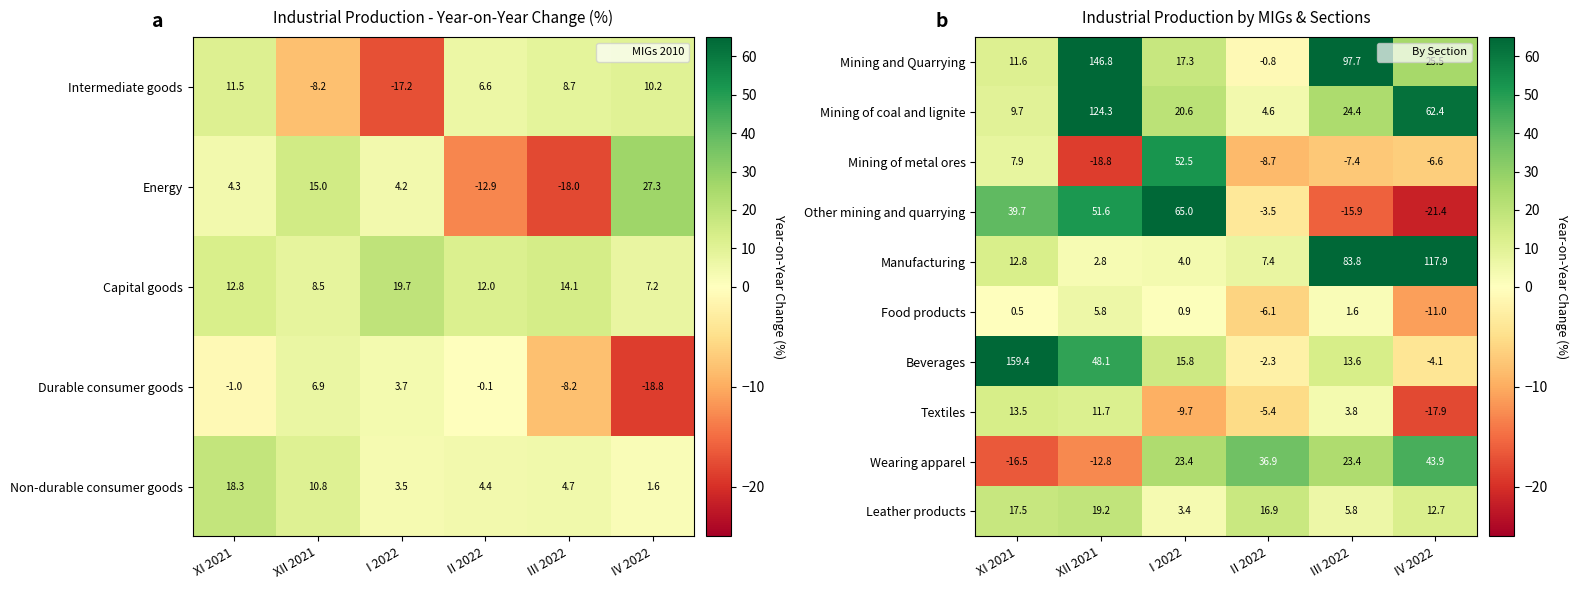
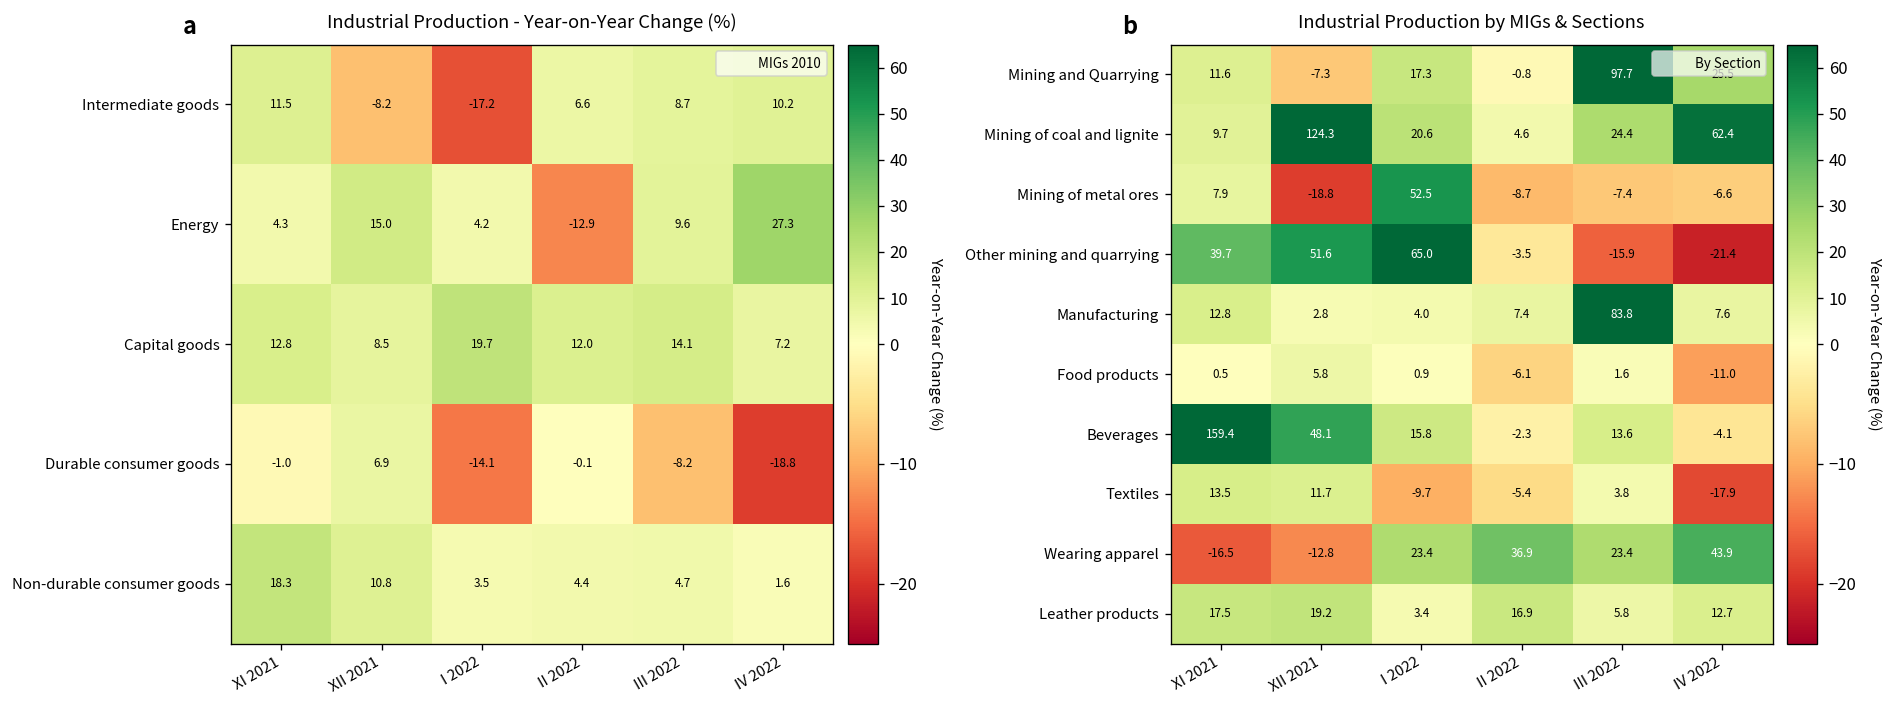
  {
    "Industrial Production - Year-on-Year Change (%)": {
      "Intermediate goods": {
        "XI 2021": 11.5,
        "XII 2021": -8.2,
        "I 2022": -17.2,
        "II 2022": 6.6,
        "III 2022": 8.7,
        "IV 2022": 10.2
      },
      "Energy": {
        "XI 2021": 4.3,
        "XII 2021": 15.0,
        "I 2022": 4.2,
        "II 2022": -12.9,
-       "III 2022": -18.0,
+       "III 2022": 9.6,
        "IV 2022": 27.3
      },
      "Capital goods": {
        "XI 2021": 12.8,
        "XII 2021": 8.5,
        "I 2022": 19.7,
        "II 2022": 12.0,
        "III 2022": 14.1,
        "IV 2022": 7.2
      },
      "Durable consumer goods": {
        "XI 2021": -1.0,
        "XII 2021": 6.9,
-       "I 2022": 3.7,
+       "I 2022": -14.1,
        "II 2022": -0.1,
        "III 2022": -8.2,
        "IV 2022": -18.8
      },
      "Non-durable consumer goods": {
        "XI 2021": 18.3,
        "XII 2021": 10.8,
        "I 2022": 3.5,
        "II 2022": 4.4,
        "III 2022": 4.7,
        "IV 2022": 1.6
      }
    },
    "Industrial Production by MIGs & Sections": {
      "Mining and Quarrying": {
        "XI 2021": 11.6,
-       "XII 2021": 146.8,
+       "XII 2021": -7.3,
        "I 2022": 17.3,
        "II 2022": -0.8,
        "III 2022": 97.7
      },
      "Mining of coal and lignite": {
        "XI 2021": 9.7,
        "XII 2021": 124.3,
        "I 2022": 20.6,
        "II 2022": 4.6,
        "III 2022": 24.4,
        "IV 2022": 62.4
      },
      "Mining of metal ores": {
        "XI 2021": 7.9,
        "XII 2021": -18.8,
        "I 2022": 52.5,
        "II 2022": -8.7,
        "III 2022": -7.4,
        "IV 2022": -6.6
      },
      "Other mining and quarrying": {
        "XI 2021": 39.7,
        "XII 2021": 51.6,
        "I 2022": 65.0,
        "II 2022": -3.5,
        "III 2022": -15.9,
        "IV 2022": -21.4
      },
      "Manufacturing": {
        "XI 2021": 12.8,
        "XII 2021": 2.8,
        "I 2022": 4.0,
        "II 2022": 7.4,
        "III 2022": 83.8,
-       "IV 2022": 117.9
+       "IV 2022": 7.6
      },
      "Food products": {
        "XI 2021": 0.5,
        "XII 2021": 5.8,
        "I 2022": 0.9,
        "II 2022": -6.1,
        "III 2022": 1.6,
        "IV 2022": -11.0
      },
      "Beverages": {
        "XI 2021": 159.4,
        "XII 2021": 48.1,
        "I 2022": 15.8,
        "II 2022": -2.3,
        "III 2022": 13.6,
        "IV 2022": -4.1
      },
      "Textiles": {
        "XI 2021": 13.5,
        "XII 2021": 11.7,
        "I 2022": -9.7,
        "II 2022": -5.4,
        "III 2022": 3.8,
        "IV 2022": -17.9
      },
      "Wearing apparel": {
        "XI 2021": -16.5,
        "XII 2021": -12.8,
        "I 2022": 23.4,
        "II 2022": 36.9,
        "III 2022": 23.4,
        "IV 2022": 43.9
      },
      "Leather products": {
        "XI 2021": 17.5,
        "XII 2021": 19.2,
        "I 2022": 3.4,
        "II 2022": 16.9,
        "III 2022": 5.8,
        "IV 2022": 12.7
      }
    }
  }
